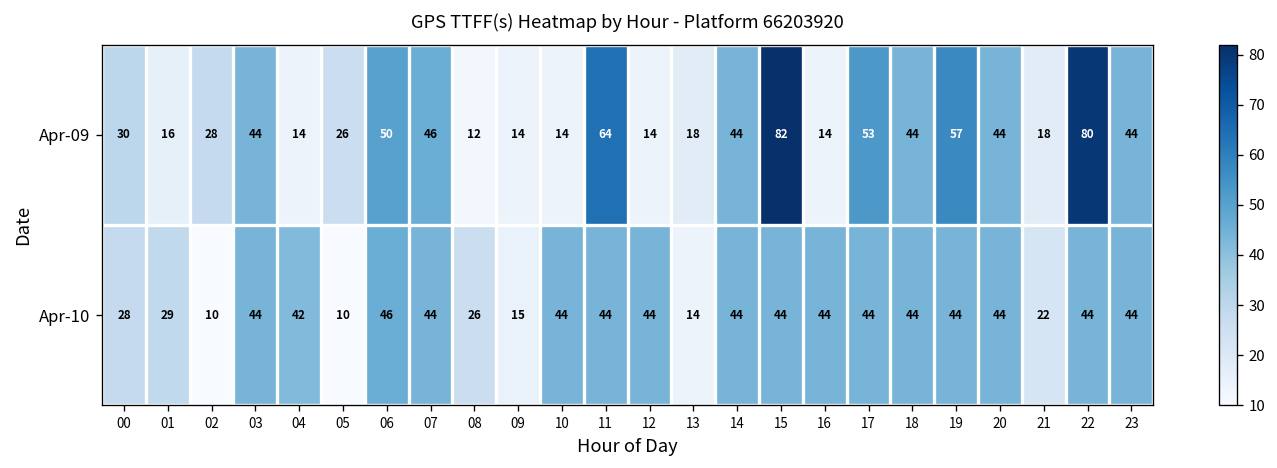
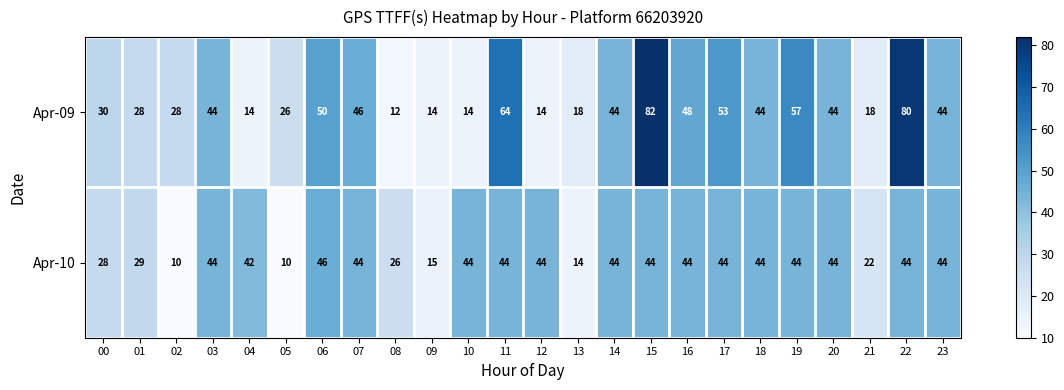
  {
    "Apr-09": {
      "00": 30,
-     "01": 16,
+     "01": 28,
      "02": 28,
      "03": 44,
      "04": 14,
      "05": 26,
      "06": 50,
      "07": 46,
      "08": 12,
      "09": 14,
      "10": 14,
      "11": 64,
      "12": 14,
      "13": 18,
      "14": 44,
      "15": 82,
-     "16": 14,
+     "16": 48,
      "17": 53,
      "18": 44,
      "19": 57,
      "20": 44,
      "21": 18,
      "22": 80,
      "23": 44
    },
    "Apr-10": {
      "00": 28,
      "01": 29,
      "02": 10,
      "03": 44,
      "04": 42,
      "05": 10,
      "06": 46,
      "07": 44,
      "08": 26,
      "09": 15,
      "10": 44,
      "11": 44,
      "12": 44,
      "13": 14,
      "14": 44,
      "15": 44,
      "16": 44,
      "17": 44,
      "18": 44,
      "19": 44,
      "20": 44,
      "21": 22,
      "22": 44,
      "23": 44
    }
  }
